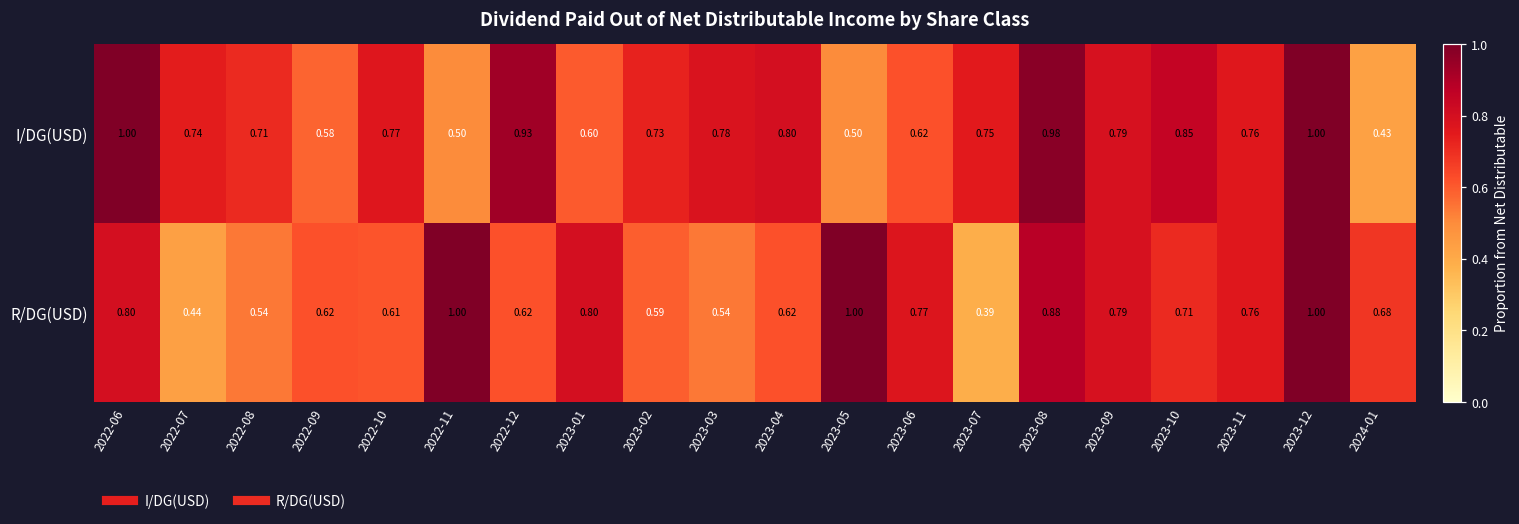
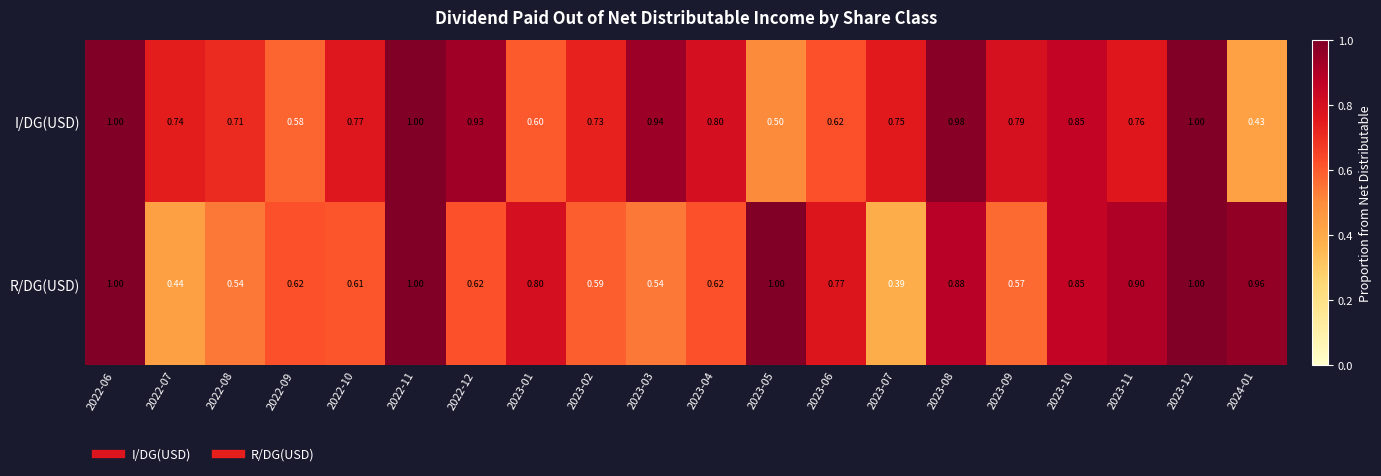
  {
    "I/DG(USD)": {
      "2022-06": 1.00,
      "2022-07": 0.74,
      "2022-08": 0.71,
      "2022-09": 0.58,
      "2022-10": 0.77,
-     "2022-11": 0.50,
+     "2022-11": 1.00,
      "2022-12": 0.93,
      "2023-01": 0.60,
      "2023-02": 0.73,
-     "2023-03": 0.78,
+     "2023-03": 0.94,
      "2023-04": 0.80,
      "2023-05": 0.50,
      "2023-06": 0.62,
      "2023-07": 0.75,
      "2023-08": 0.98,
      "2023-09": 0.79,
      "2023-10": 0.85,
      "2023-11": 0.76,
      "2023-12": 1.00,
      "2024-01": 0.43
    },
    "R/DG(USD)": {
-     "2022-06": 0.80,
+     "2022-06": 1.00,
      "2022-07": 0.44,
      "2022-08": 0.54,
      "2022-09": 0.62,
      "2022-10": 0.61,
      "2022-11": 1.00,
      "2022-12": 0.62,
      "2023-01": 0.80,
      "2023-02": 0.59,
      "2023-03": 0.54,
      "2023-04": 0.62,
      "2023-05": 1.00,
      "2023-06": 0.77,
      "2023-07": 0.39,
      "2023-08": 0.88,
-     "2023-09": 0.79,
-     "2023-10": 0.71,
-     "2023-11": 0.76,
+     "2023-09": 0.57,
+     "2023-10": 0.85,
+     "2023-11": 0.90,
      "2023-12": 1.00,
-     "2024-01": 0.68
+     "2024-01": 0.96
    }
  }
